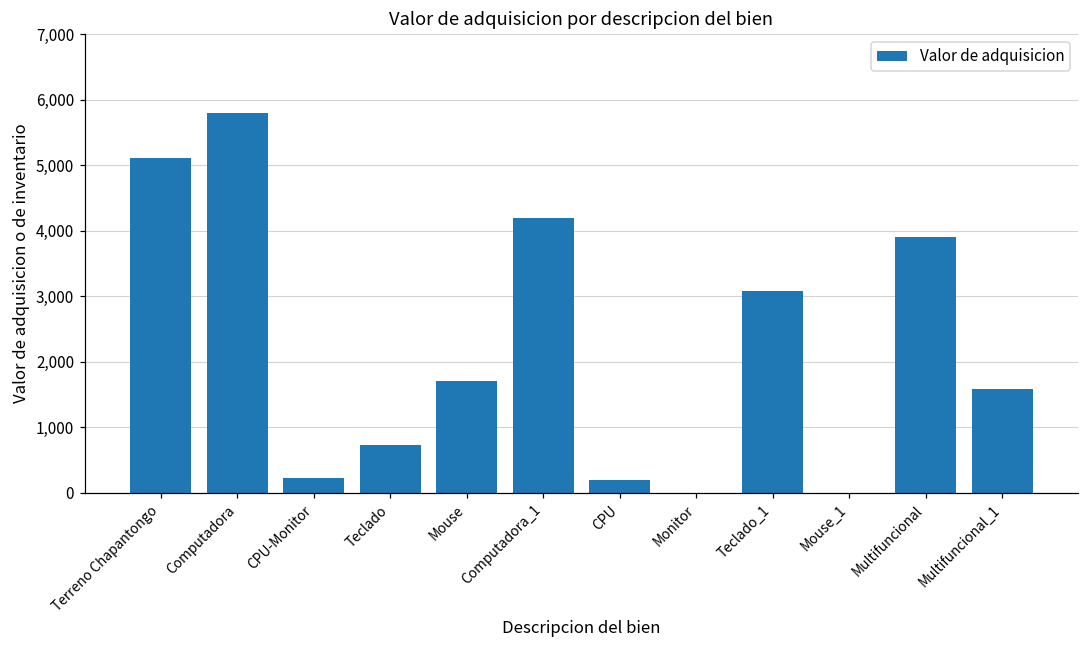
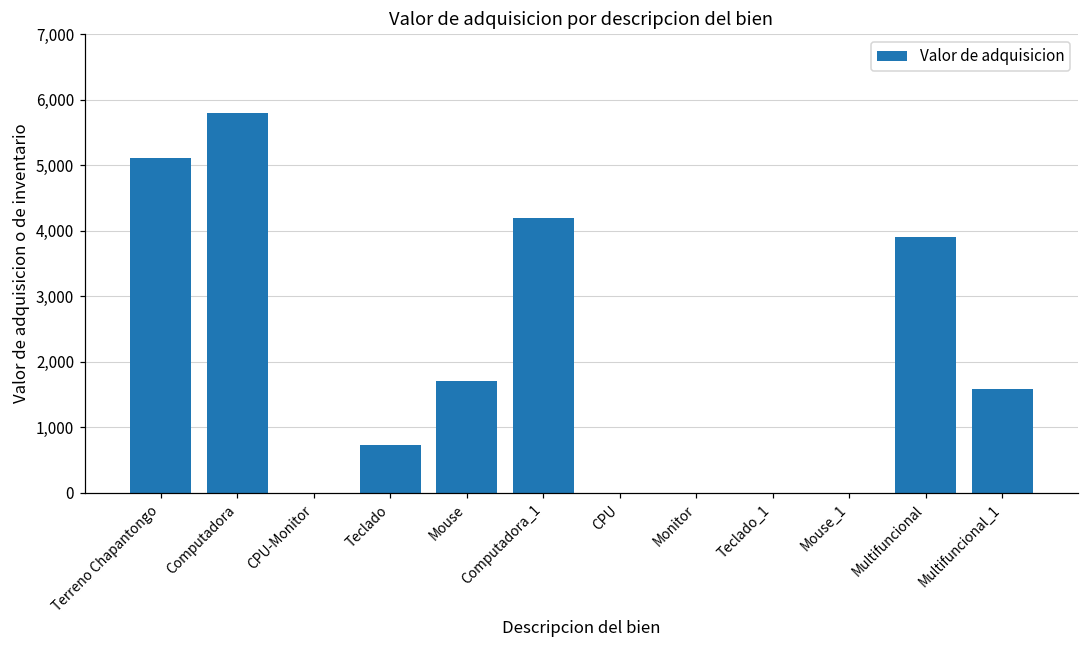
  {
    "Terreno Chapantongo": "5,100",
    "Computadora": "5,800",
-   "CPU-Monitor": "200",
+   "CPU-Monitor": "0",
    "Teclado": "700",
    "Mouse": "1,700",
    "Computadora_1": "4,200",
-   "CPU": "200",
+   "CPU": "0",
    "Monitor": "0",
-   "Teclado_1": "3,100",
+   "Teclado_1": "0",
    "Mouse_1": "0",
    "Multifuncional": "3,900",
    "Multifuncional_1": "1,600"
  }
